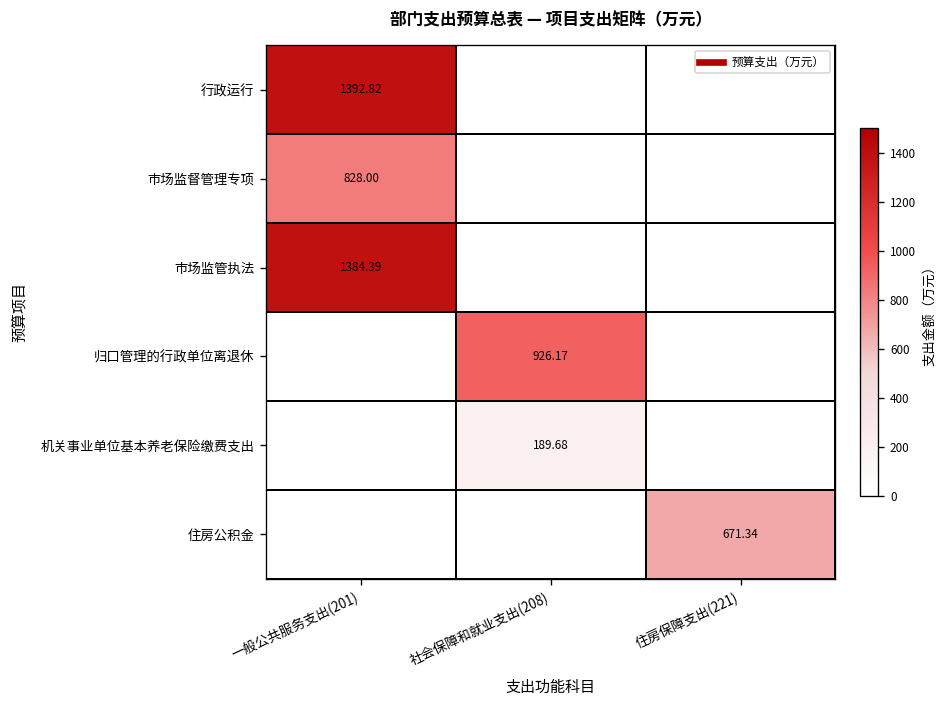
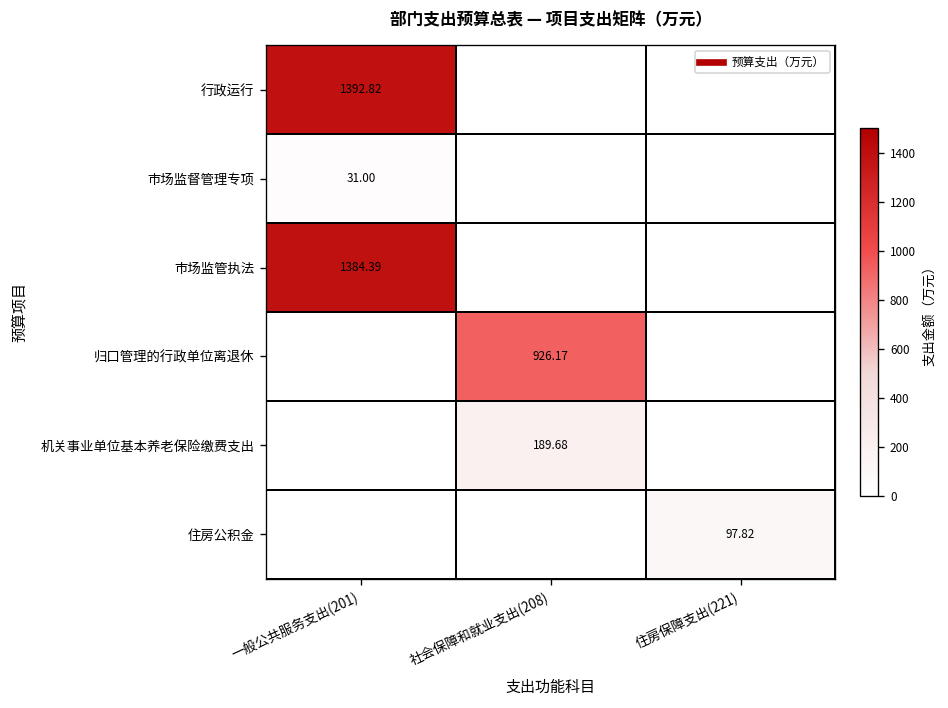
  {
    "行政运行": {
      "一般公共服务支出(201)": 1392.82
    },
    "市场监督管理专项": {
-     "一般公共服务支出(201)": 828.00
+     "一般公共服务支出(201)": 31.00
    },
    "市场监管执法": {
      "一般公共服务支出(201)": 1384.39
    },
    "归口管理的行政单位离退休": {
      "社会保障和就业支出(208)": 926.17
    },
    "机关事业单位基本养老保险缴费支出": {
      "社会保障和就业支出(208)": 189.68
    },
    "住房公积金": {
-     "住房保障支出(221)": 671.34
+     "住房保障支出(221)": 97.82
    }
  }
